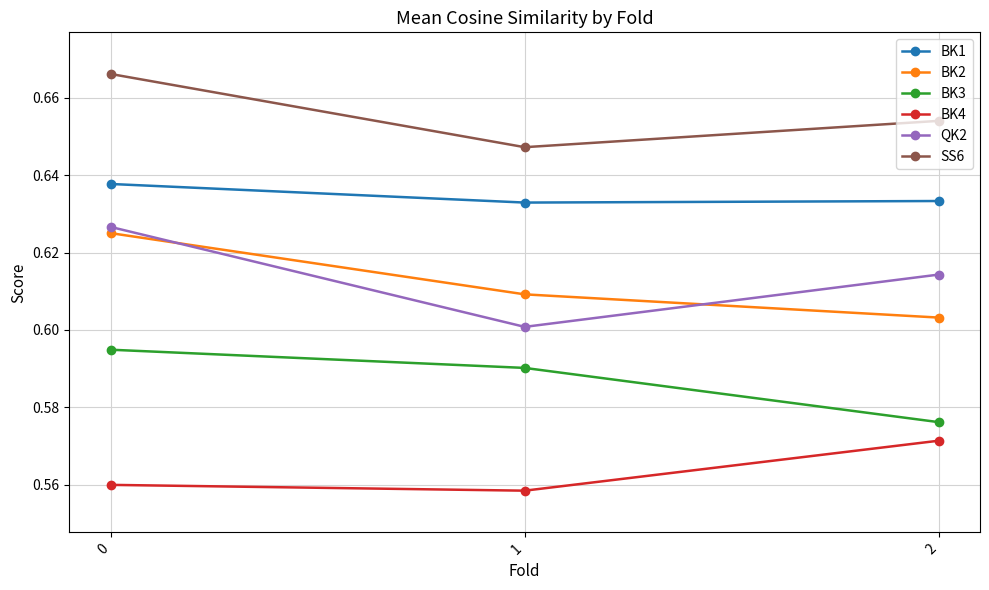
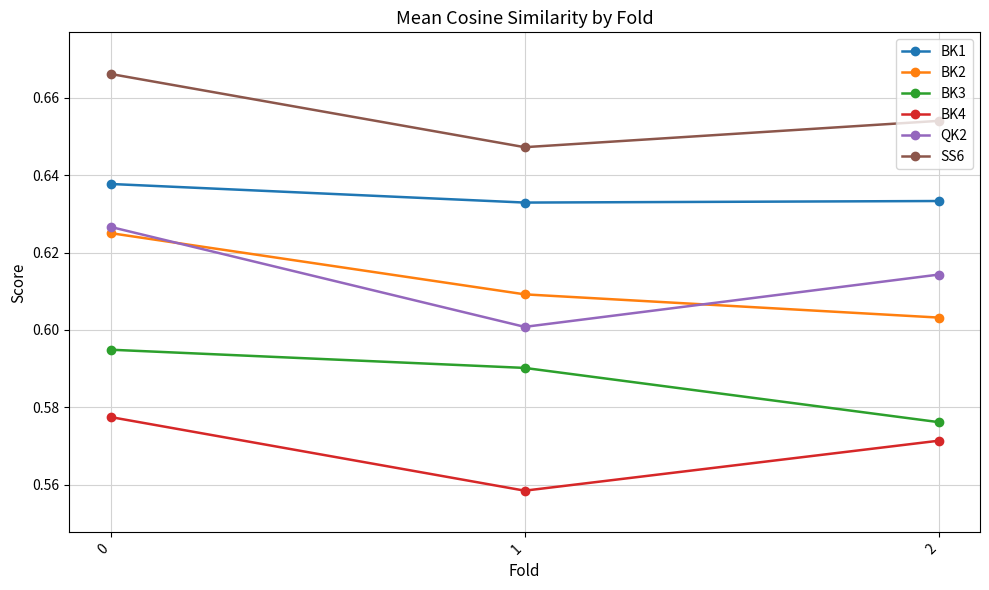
  {
    "BK1": {
      "0": 0.638,
      "1": 0.633,
      "2": 0.633
    },
    "BK2": {
      "0": 0.625,
      "1": 0.609,
      "2": 0.603
    },
    "BK3": {
      "0": 0.595,
      "1": 0.590,
      "2": 0.576
    },
    "BK4": {
-     "0": 0.560,
+     "0": 0.578,
      "1": 0.559,
      "2": 0.571
    },
    "QK2": {
      "0": 0.627,
      "1": 0.601,
      "2": 0.614
    },
    "SS6": {
      "0": 0.666,
      "1": 0.647
    }
  }
